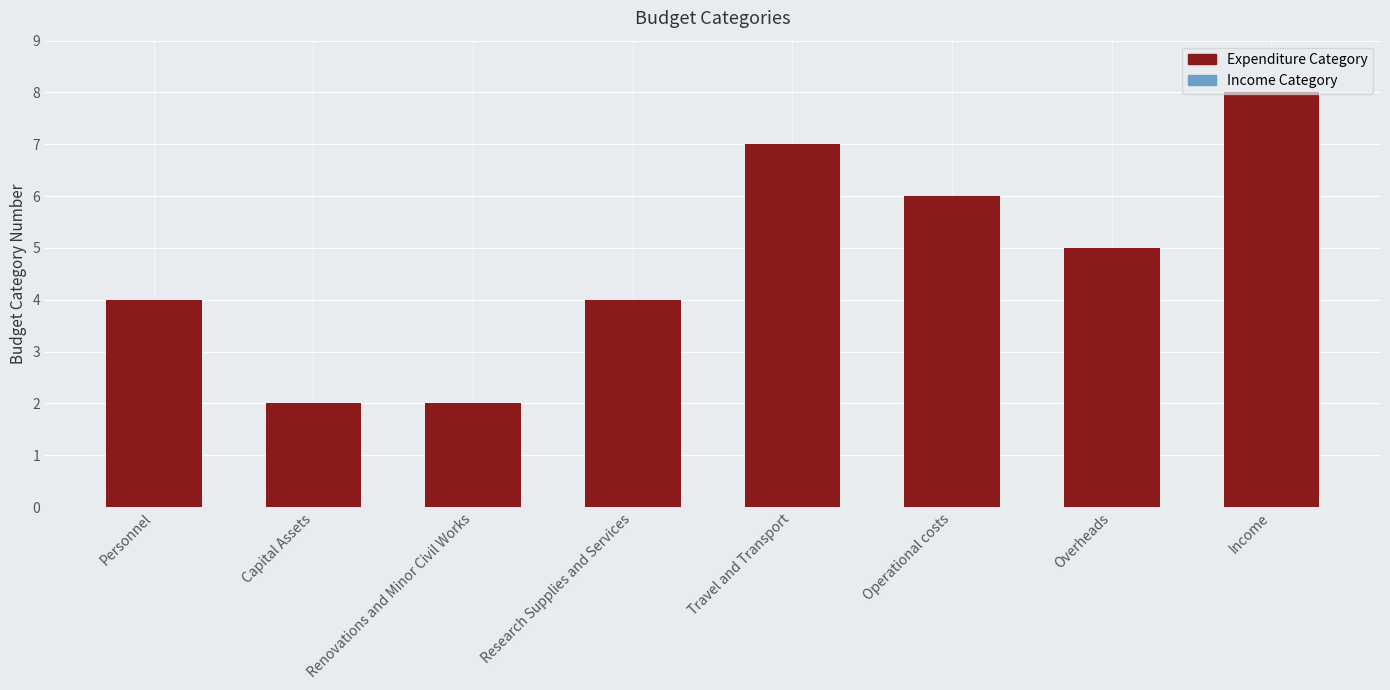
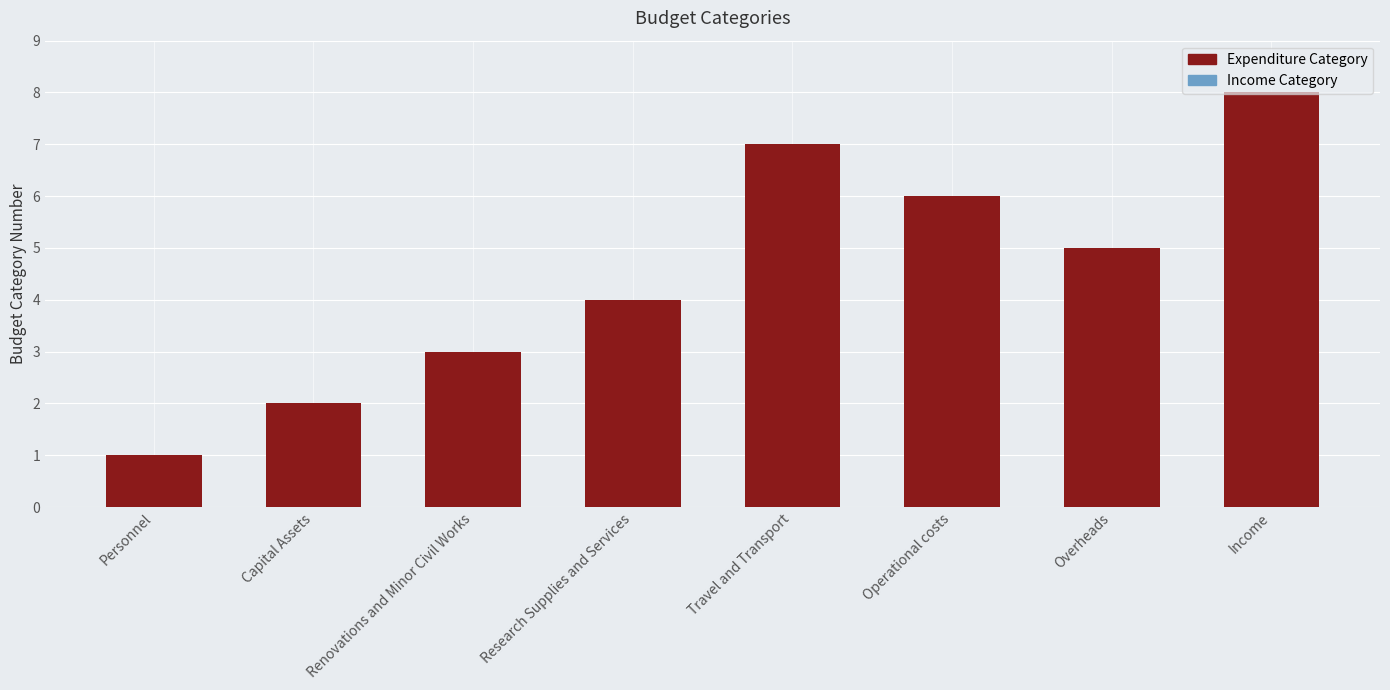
  {
-   "Personnel": 4,
+   "Personnel": 1,
    "Capital Assets": 2,
-   "Renovations and Minor Civil Works": 2,
+   "Renovations and Minor Civil Works": 3,
    "Research Supplies and Services": 4,
    "Travel and Transport": 7,
    "Operational costs": 6,
    "Overheads": 5
  }
